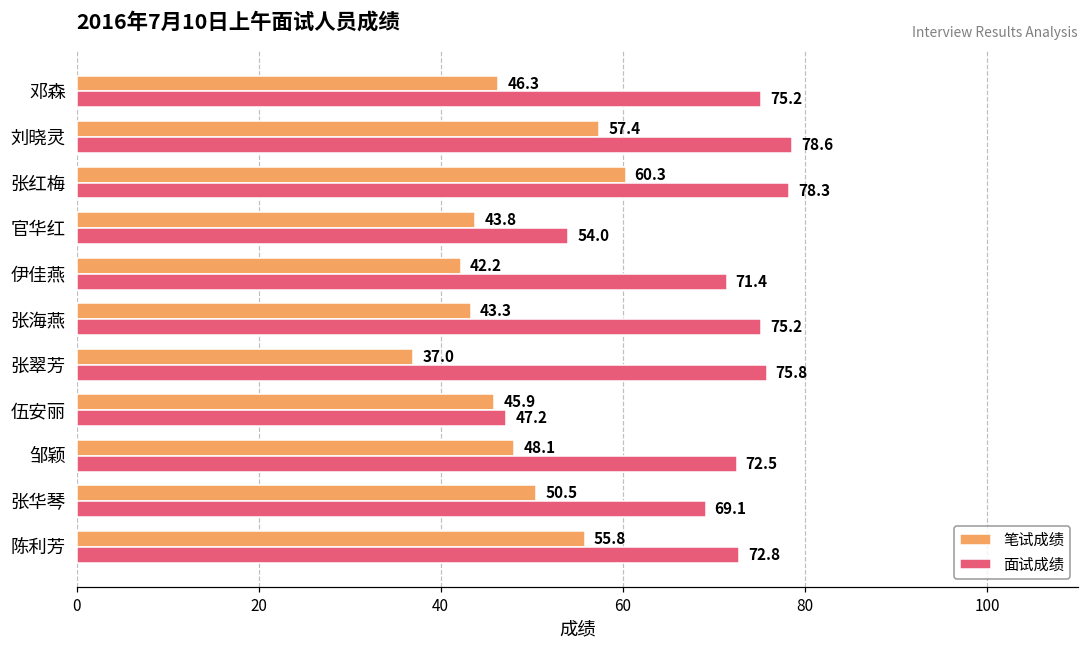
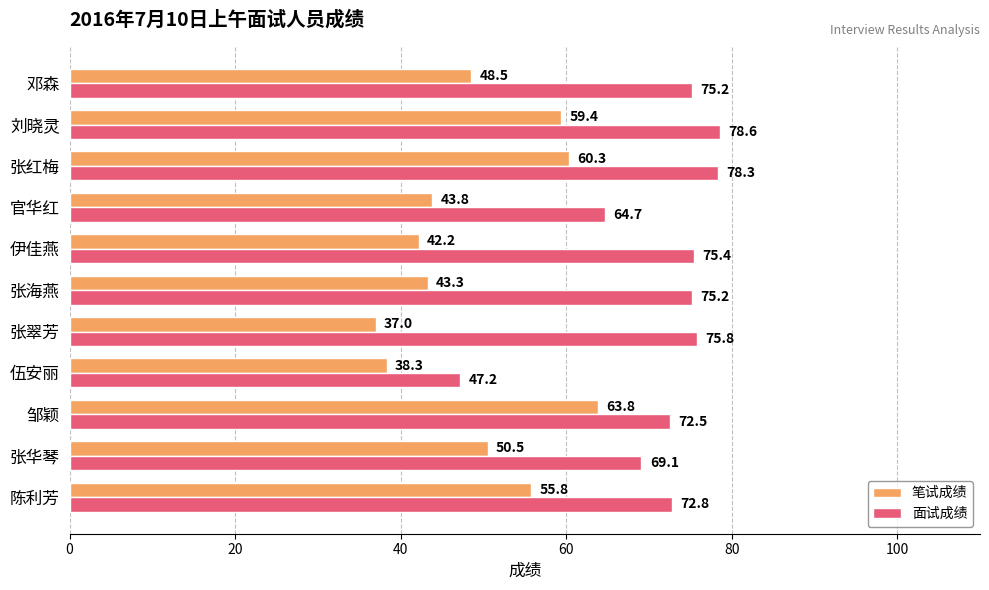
  {
    "笔试成绩": {
-     "邓森": 46.3,
-     "刘晓灵": 57.4,
+     "邓森": 48.5,
+     "刘晓灵": 59.4,
      "张红梅": 60.3,
      "官华红": 43.8,
      "伊佳燕": 42.2,
      "张海燕": 43.3,
      "张翠芳": 37.0,
-     "伍安丽": 45.9,
-     "邹颖": 48.1,
+     "伍安丽": 38.3,
+     "邹颖": 63.8,
      "张华琴": 50.5,
      "陈利芳": 55.8
    },
    "面试成绩": {
      "邓森": 75.2,
      "刘晓灵": 78.6,
      "张红梅": 78.3,
-     "官华红": 54.0,
-     "伊佳燕": 71.4,
+     "官华红": 64.7,
+     "伊佳燕": 75.4,
      "张海燕": 75.2,
      "张翠芳": 75.8,
      "伍安丽": 47.2,
      "邹颖": 72.5,
      "张华琴": 69.1,
      "陈利芳": 72.8
    }
  }
